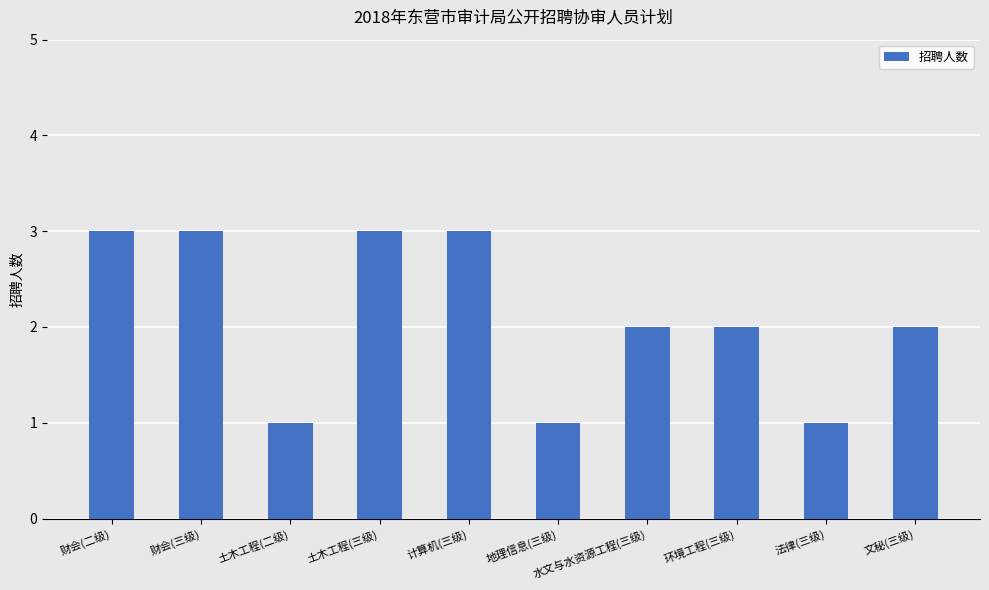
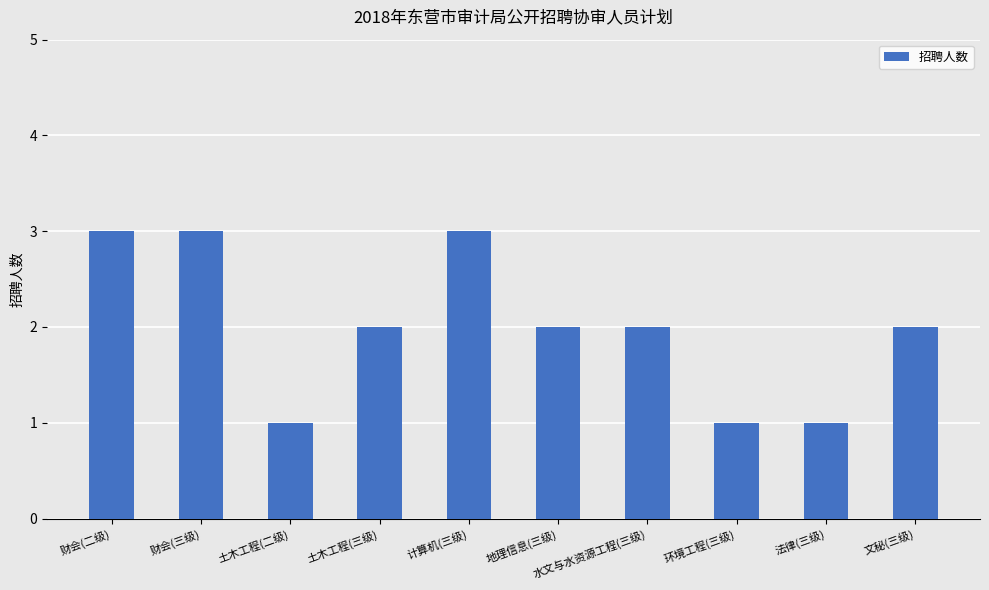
  {
    "财会(二级)": 3,
    "财会(三级)": 3,
    "土木工程(二级)": 1,
-   "土木工程(三级)": 3,
+   "土木工程(三级)": 2,
    "计算机(三级)": 3,
-   "地理信息(三级)": 1,
+   "地理信息(三级)": 2,
    "水文与水资源工程(三级)": 2,
-   "环境工程(三级)": 2,
+   "环境工程(三级)": 1,
    "法律(三级)": 1,
    "文秘(三级)": 2
  }
